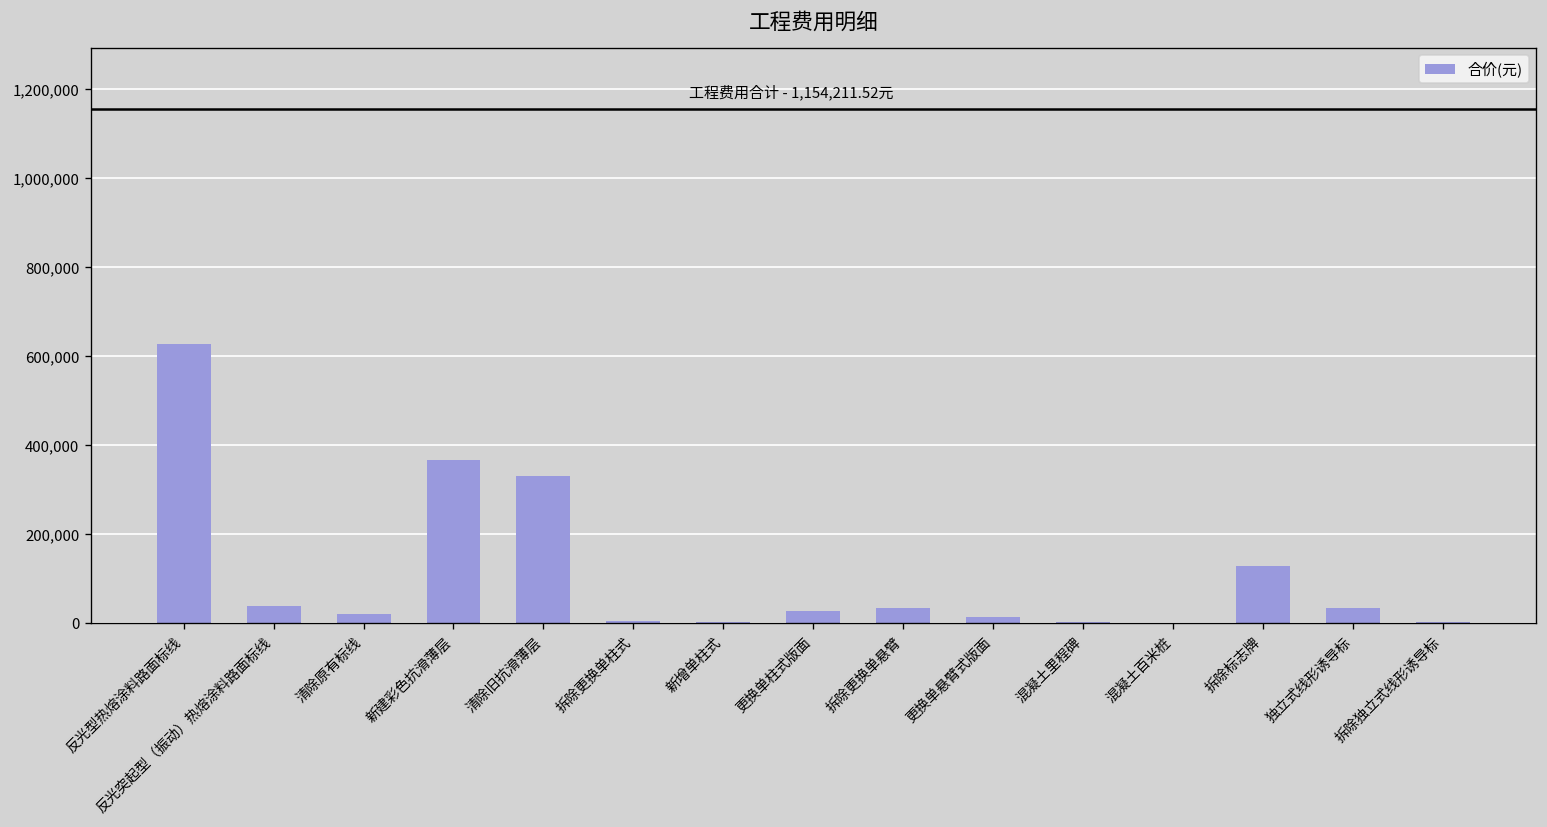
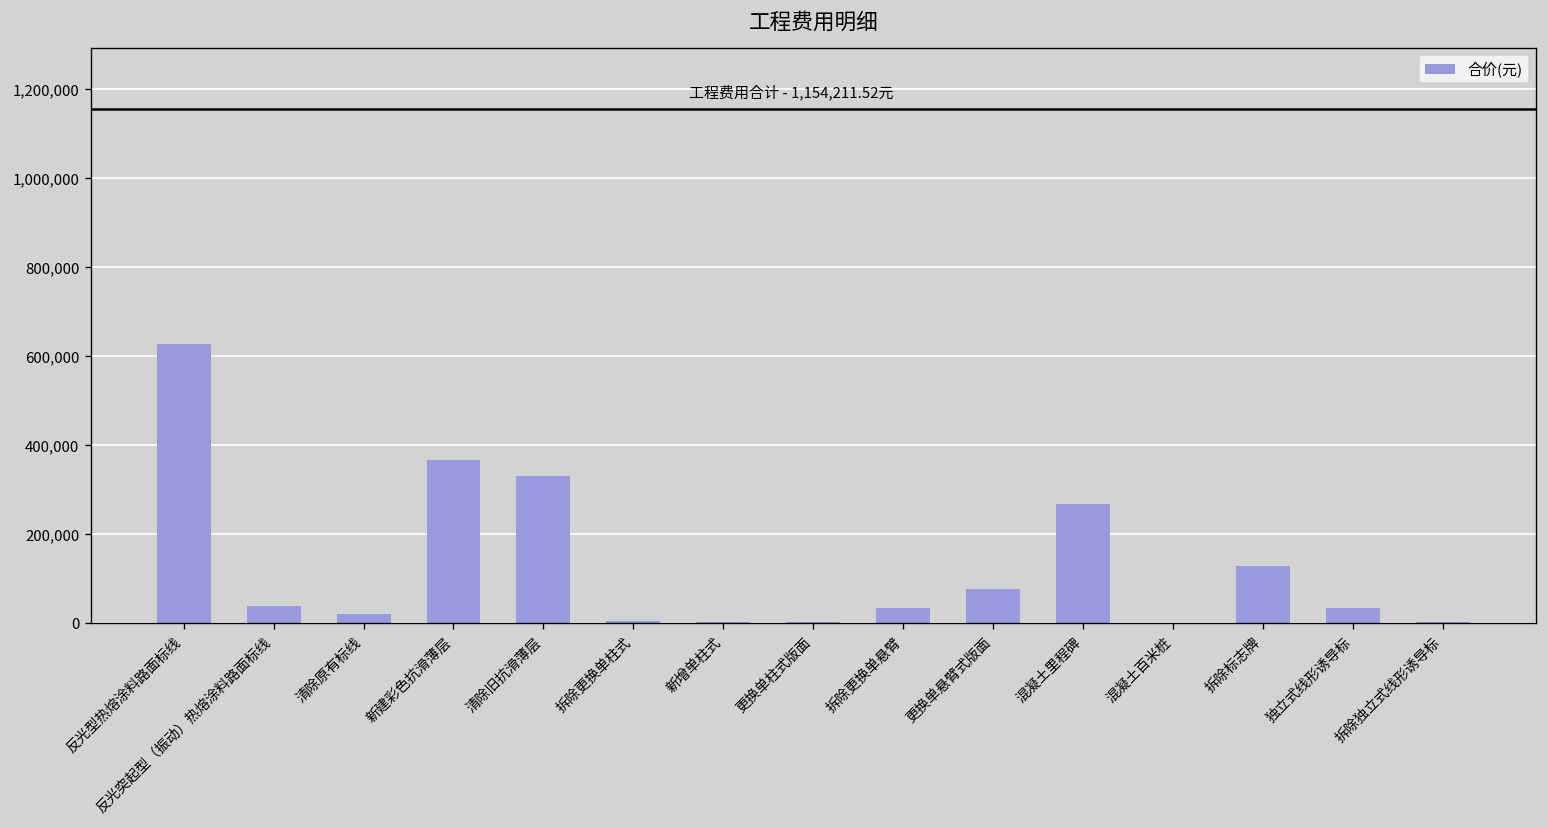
  {
    "反光型热熔涂料路面标线": "630,000",
    "反光突起型（振动）热熔涂料路面标线": "40,000",
    "清除原有标线": "20,000",
    "新建彩色抗滑薄层": "370,000",
    "清除旧抗滑薄层": "330,000",
-   "更换单柱式版面": "30,000",
+   "更换单柱式版面": "0",
    "拆除更换单悬臂": "30,000",
-   "更换单悬臂式版面": "10,000",
-   "混凝土里程碑": "0",
+   "更换单悬臂式版面": "80,000",
+   "混凝土里程碑": "270,000",
    "拆除标志牌": "130,000",
    "独立式线形诱导标": "30,000"
  }
